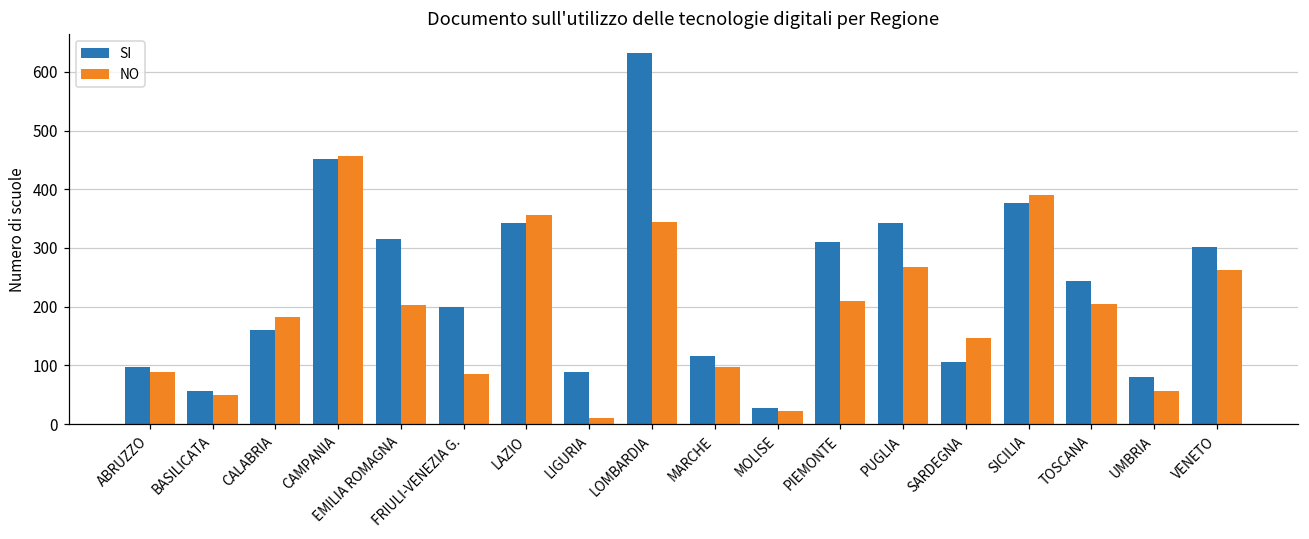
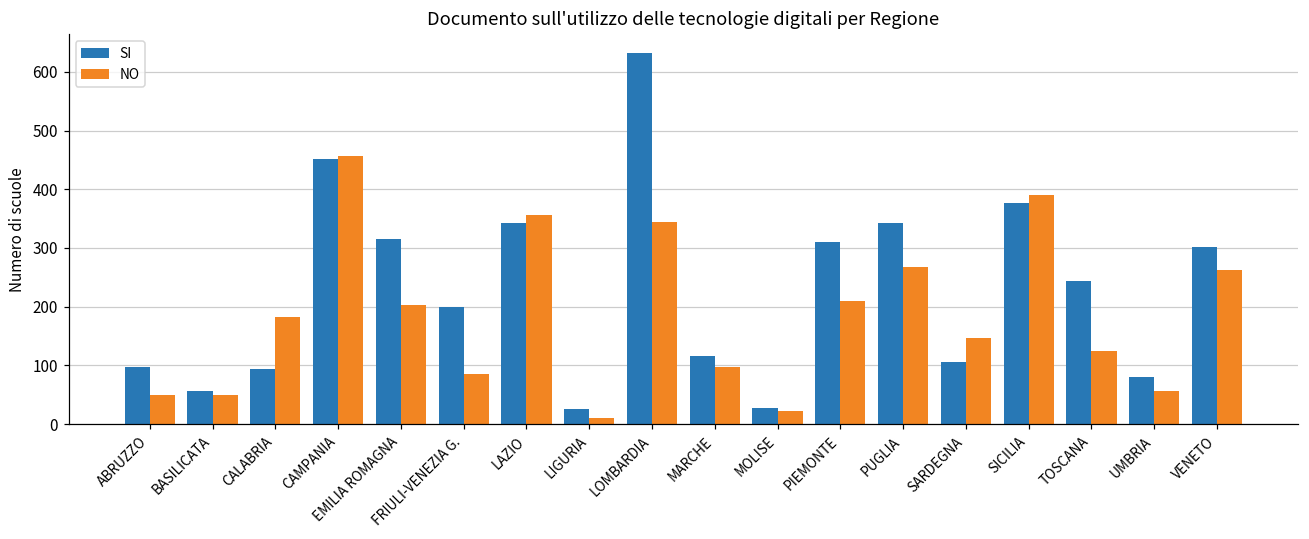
  {
    "SI": {
      "ABRUZZO": 100,
      "BASILICATA": 60,
-     "CALABRIA": 160,
+     "CALABRIA": 90,
      "CAMPANIA": 450,
      "EMILIA ROMAGNA": 320,
      "FRIULI-VENEZIA G.": 200,
      "LAZIO": 340,
-     "LIGURIA": 90,
+     "LIGURIA": 30,
      "LOMBARDIA": 630,
      "MARCHE": 120,
      "MOLISE": 30,
      "PIEMONTE": 310,
      "PUGLIA": 340,
      "SARDEGNA": 110,
      "SICILIA": 380,
      "TOSCANA": 240,
      "UMBRIA": 80,
      "VENETO": 300
    },
    "NO": {
-     "ABRUZZO": 90,
+     "ABRUZZO": 50,
      "BASILICATA": 50,
      "CALABRIA": 180,
      "CAMPANIA": 460,
      "EMILIA ROMAGNA": 200,
      "FRIULI-VENEZIA G.": 90,
      "LAZIO": 360,
      "LIGURIA": 10,
      "LOMBARDIA": 340,
      "MARCHE": 100,
      "MOLISE": 20,
      "PIEMONTE": 210,
      "PUGLIA": 270,
      "SARDEGNA": 150,
      "SICILIA": 390,
-     "TOSCANA": 200,
+     "TOSCANA": 130,
      "UMBRIA": 60,
      "VENETO": 260
    }
  }
